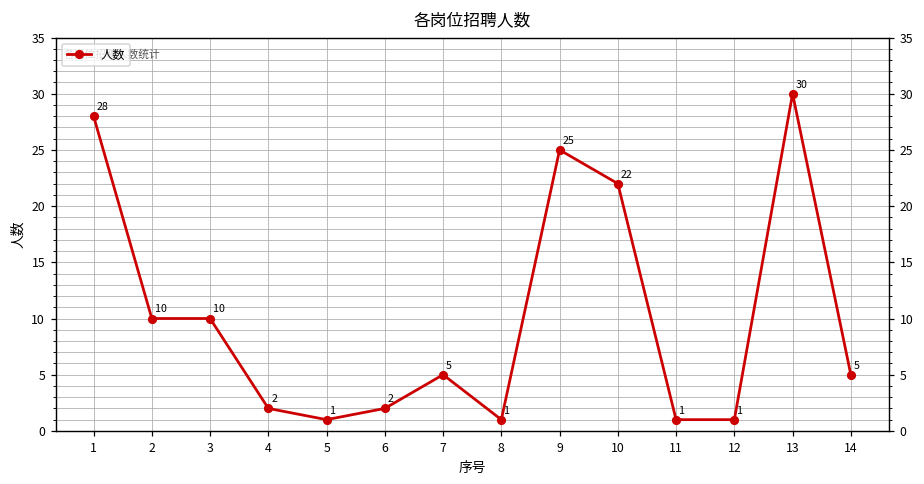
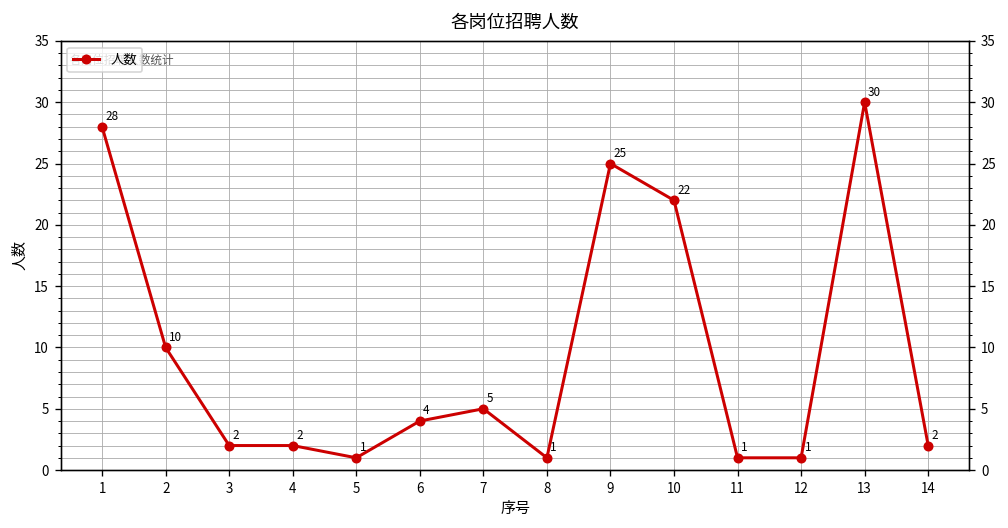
  {
    "1": 28,
    "2": 10,
-   "3": 10,
+   "3": 2,
    "4": 2,
    "5": 1,
-   "6": 2,
+   "6": 4,
    "7": 5,
    "8": 1,
    "9": 25,
    "10": 22,
    "11": 1,
    "12": 1,
    "13": 30,
-   "14": 5
+   "14": 2
  }
